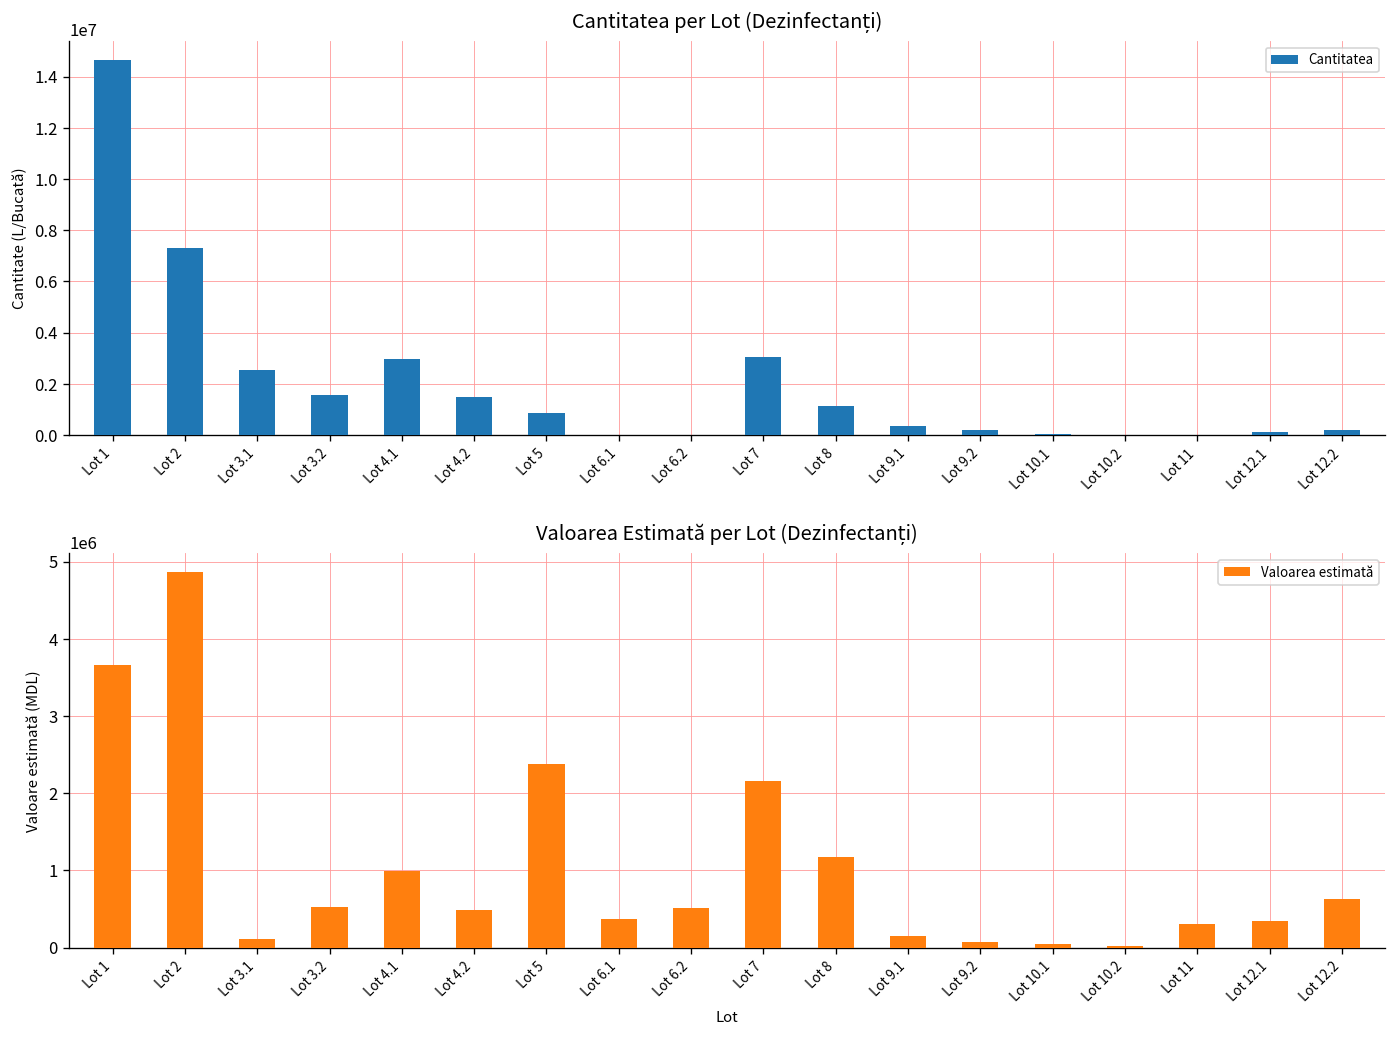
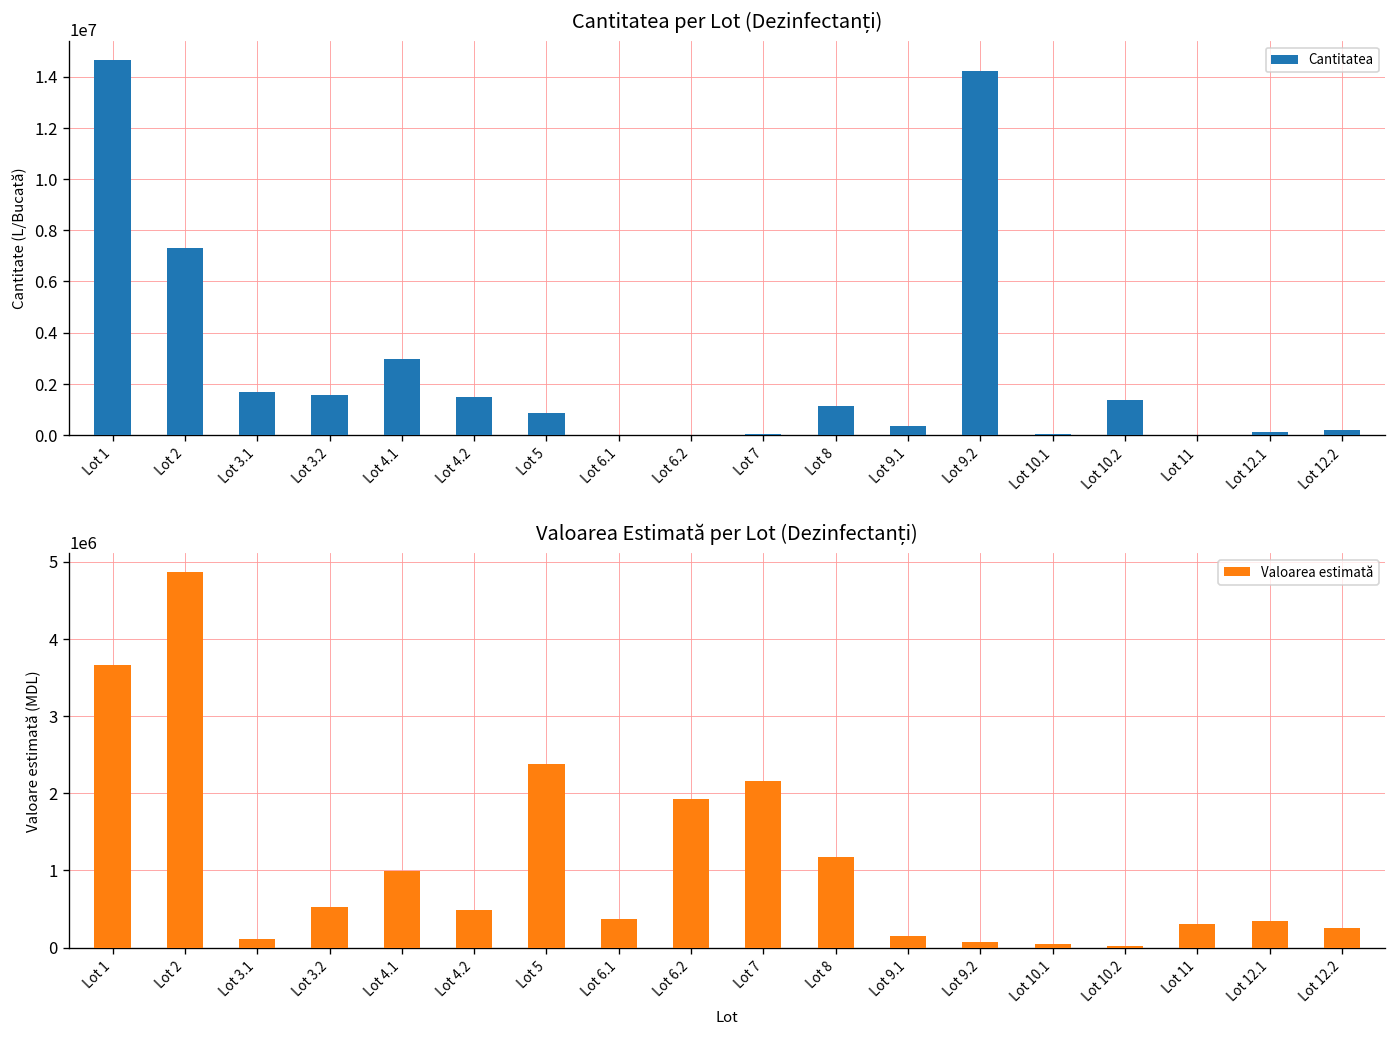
  {
    "Cantitatea per Lot (Dezinfectanți)": {
      "Lot 1": 14700000,
      "Lot 2": 7300000,
-     "Lot 3.1": 2500000,
+     "Lot 3.1": 1700000,
      "Lot 3.2": 1600000,
      "Lot 4.1": 3000000,
      "Lot 4.2": 1500000,
      "Lot 5": 800000,
-     "Lot 7": 3100000,
+     "Lot 7": 0,
      "Lot 8": 1100000,
      "Lot 9.1": 300000,
-     "Lot 9.2": 200000,
-     "Lot 10.2": 0,
+     "Lot 9.2": 14200000,
+     "Lot 10.2": 1400000,
      "Lot 12.2": 200000
    },
    "Valoarea Estimată per Lot (Dezinfectanți)": {
      "Lot 1": 3700000,
      "Lot 2": 4900000,
      "Lot 3.1": 100000,
      "Lot 3.2": 500000,
      "Lot 4.1": 1000000,
      "Lot 4.2": 500000,
      "Lot 5": 2400000,
      "Lot 6.1": 400000,
-     "Lot 6.2": 500000,
+     "Lot 6.2": 1900000,
      "Lot 7": 2200000,
      "Lot 8": 1200000,
      "Lot 9.1": 200000,
      "Lot 9.2": 100000,
      "Lot 10.1": 0,
      "Lot 11": 300000,
      "Lot 12.1": 300000,
-     "Lot 12.2": 600000
+     "Lot 12.2": 300000
    }
  }
